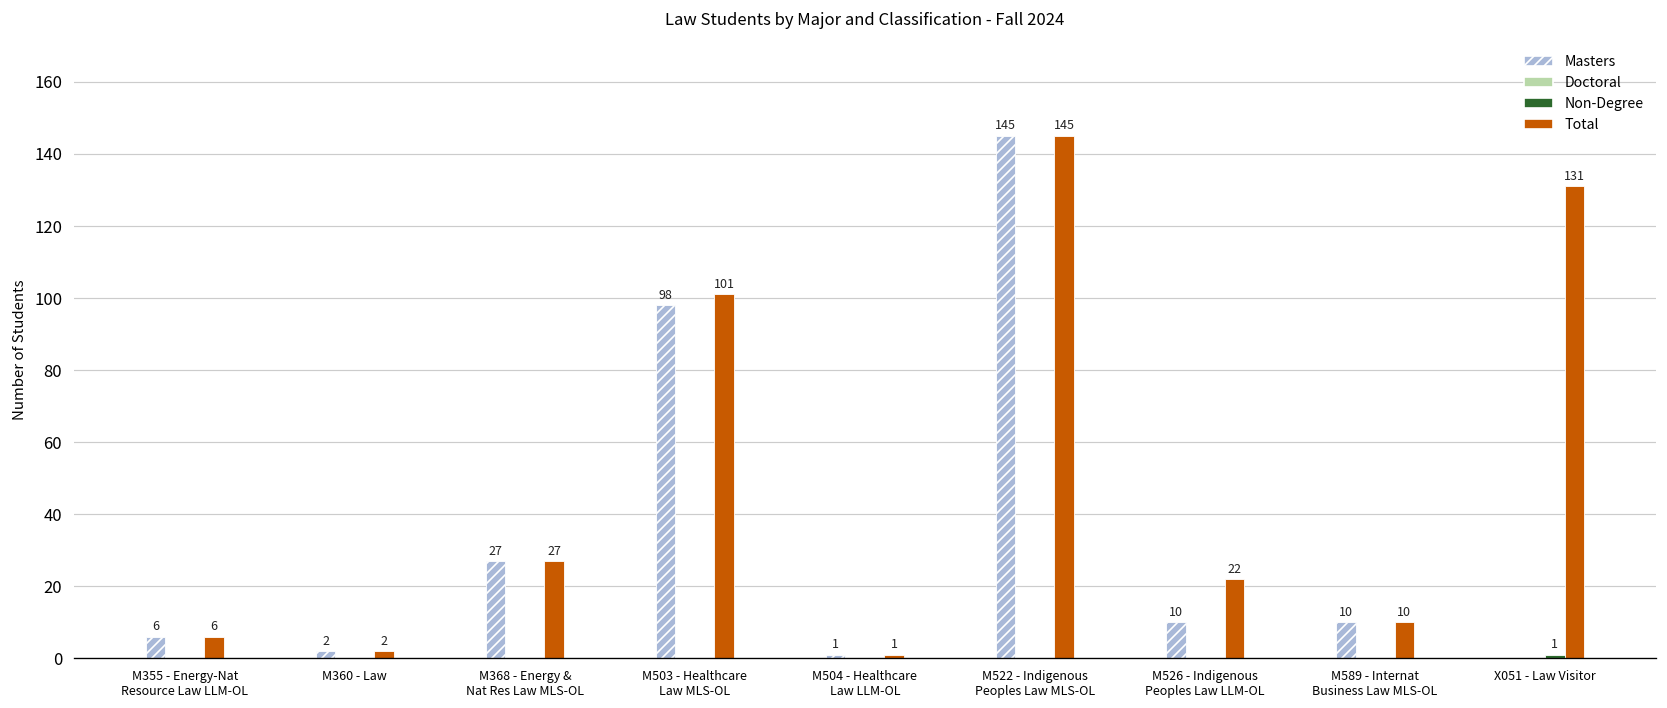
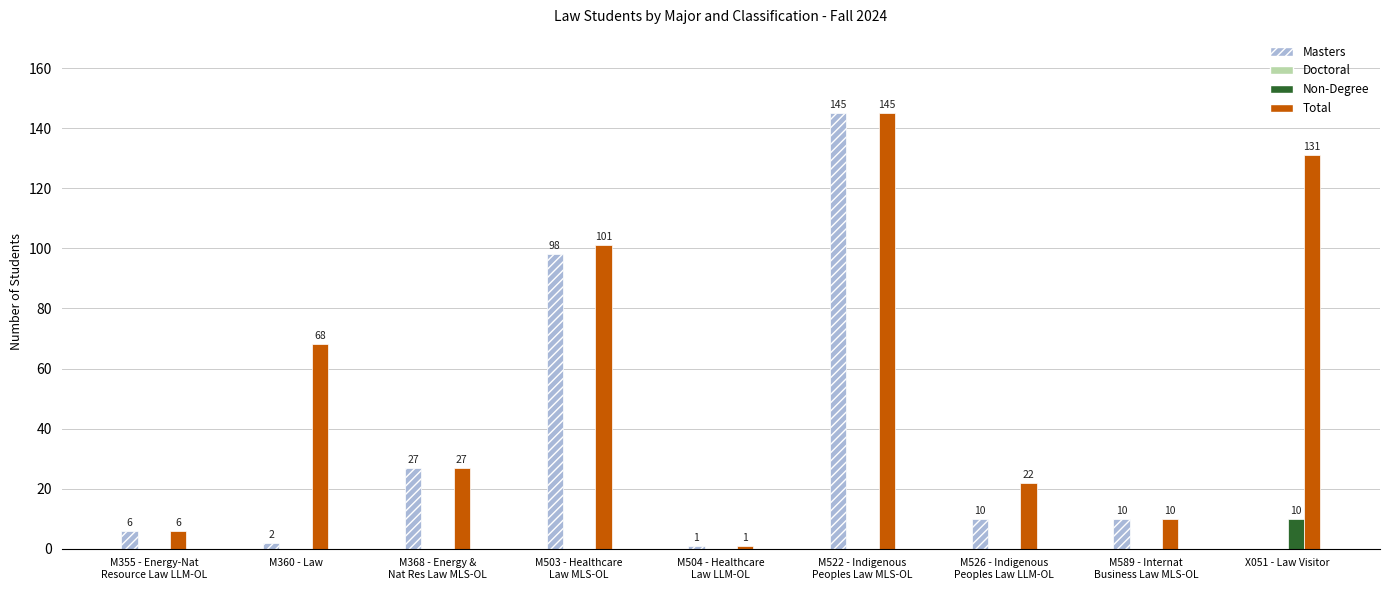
  {
    "Non-Degree": {
-     "X051 - Law Visitor": 1
+     "X051 - Law Visitor": 10
    },
    "Total": {
      "M355 - Energy-Nat Resource Law LLM-OL": 6,
-     "M360 - Law": 2,
+     "M360 - Law": 68,
      "M368 - Energy & Nat Res Law MLS-OL": 27,
      "M503 - Healthcare Law MLS-OL": 101,
      "M504 - Healthcare Law LLM-OL": 1,
      "M522 - Indigenous Peoples Law MLS-OL": 145,
      "M526 - Indigenous Peoples Law LLM-OL": 22,
      "M589 - Internat Business Law MLS-OL": 10,
      "X051 - Law Visitor": 131
    }
  }
